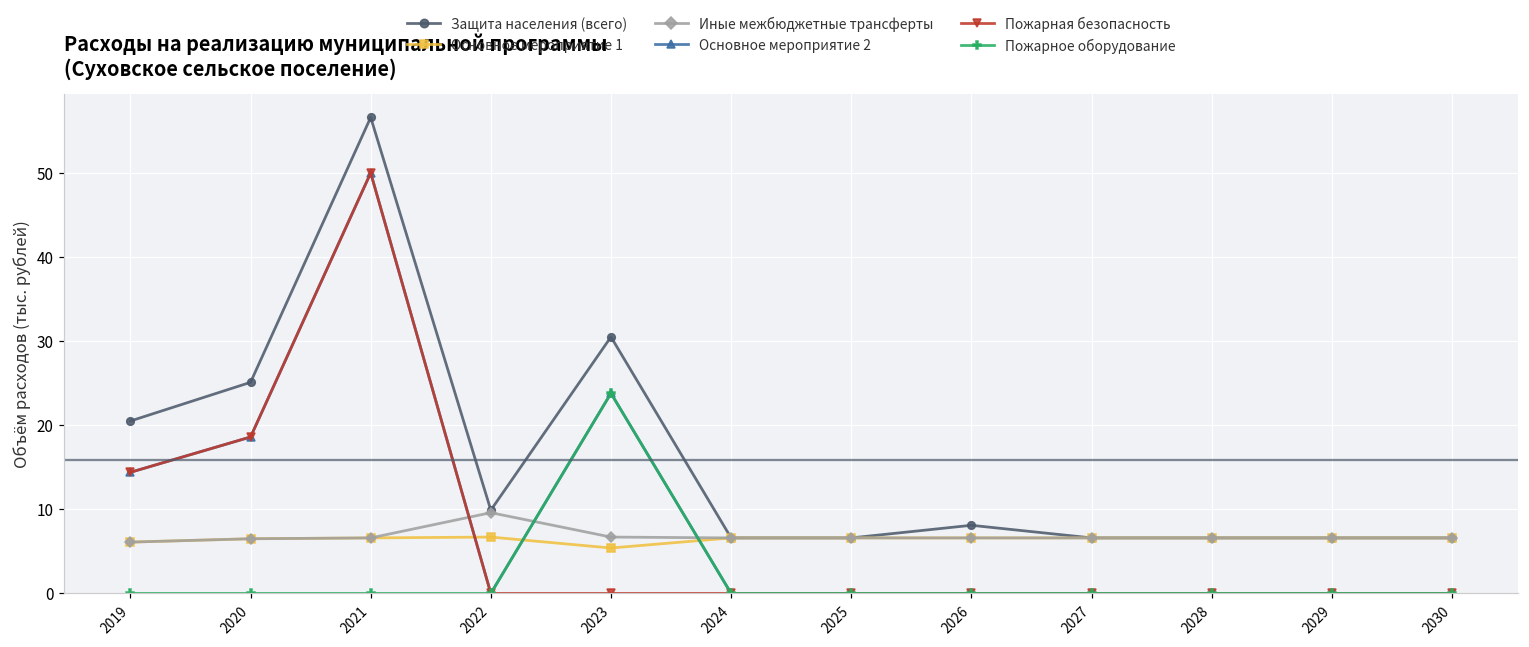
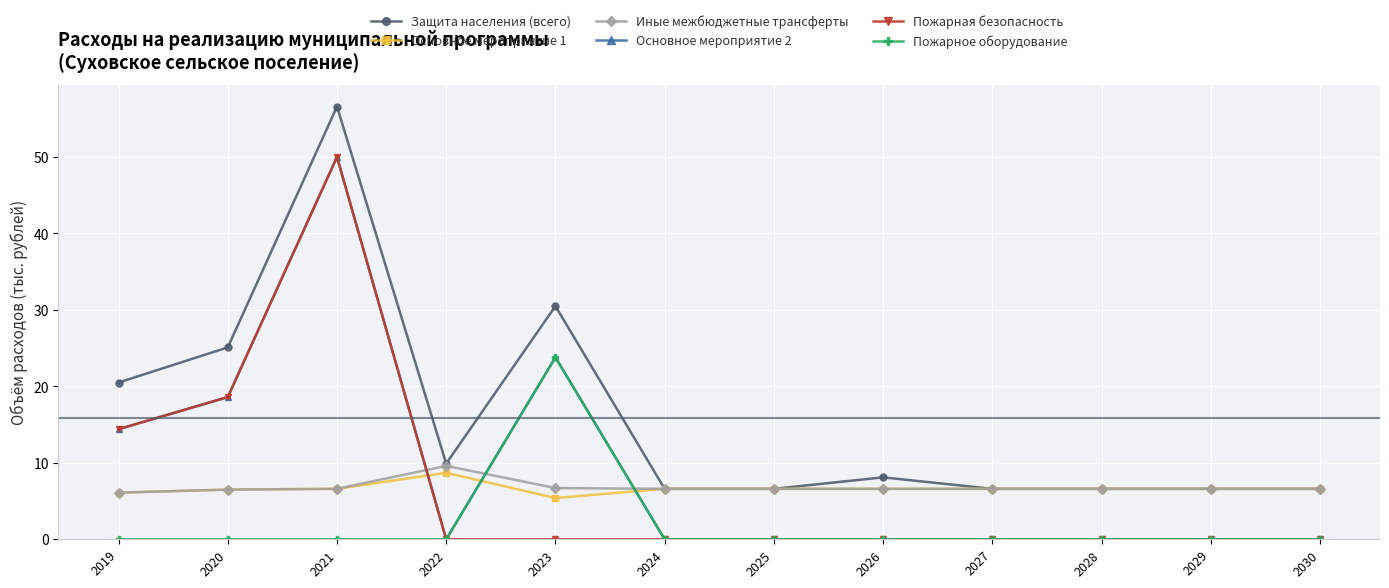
  {
    "Защита населения (всего)": {
      "2019": 21,
      "2020": 25,
      "2021": 57,
      "2023": 31,
      "2026": 8
    },
    "Основное мероприятие 1": {
-     "2022": 7,
+     "2022": 9,
      "2023": 5
    },
    "Иные межбюджетные трансферты": {
      "2023": 7
    },
    "Пожарная безопасность": {
      "2023": 0
    },
    "Пожарное оборудование": {
      "2019": 0,
      "2020": 0,
      "2021": 0
    }
  }
